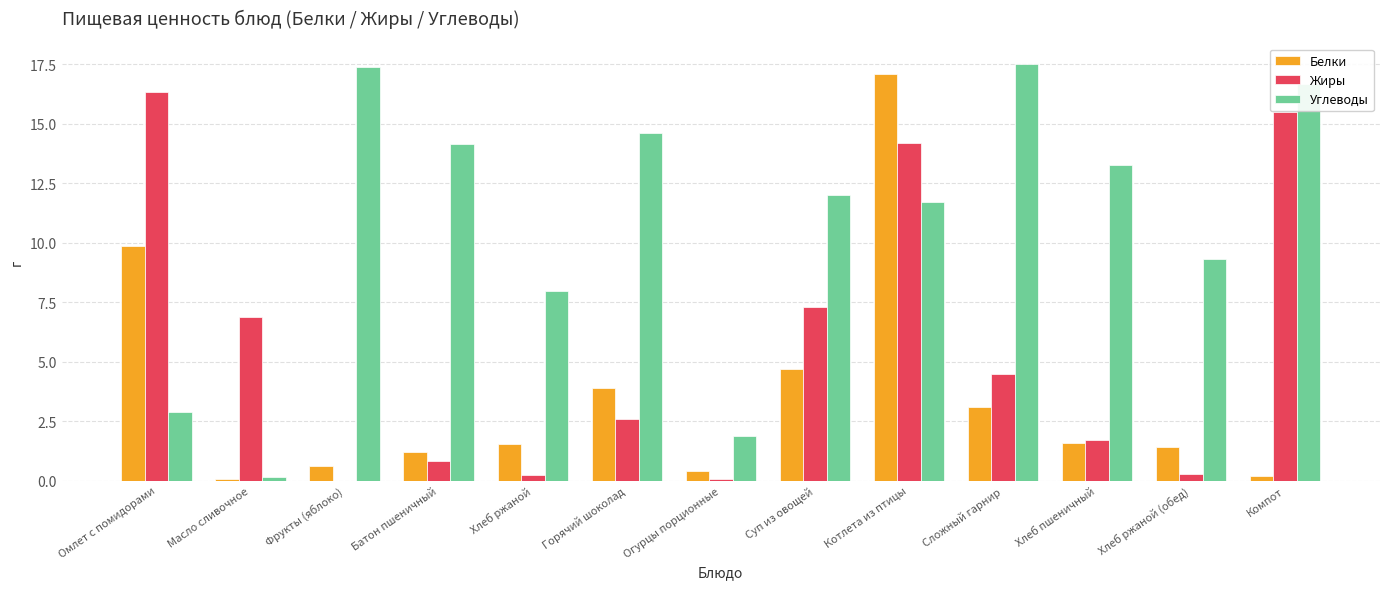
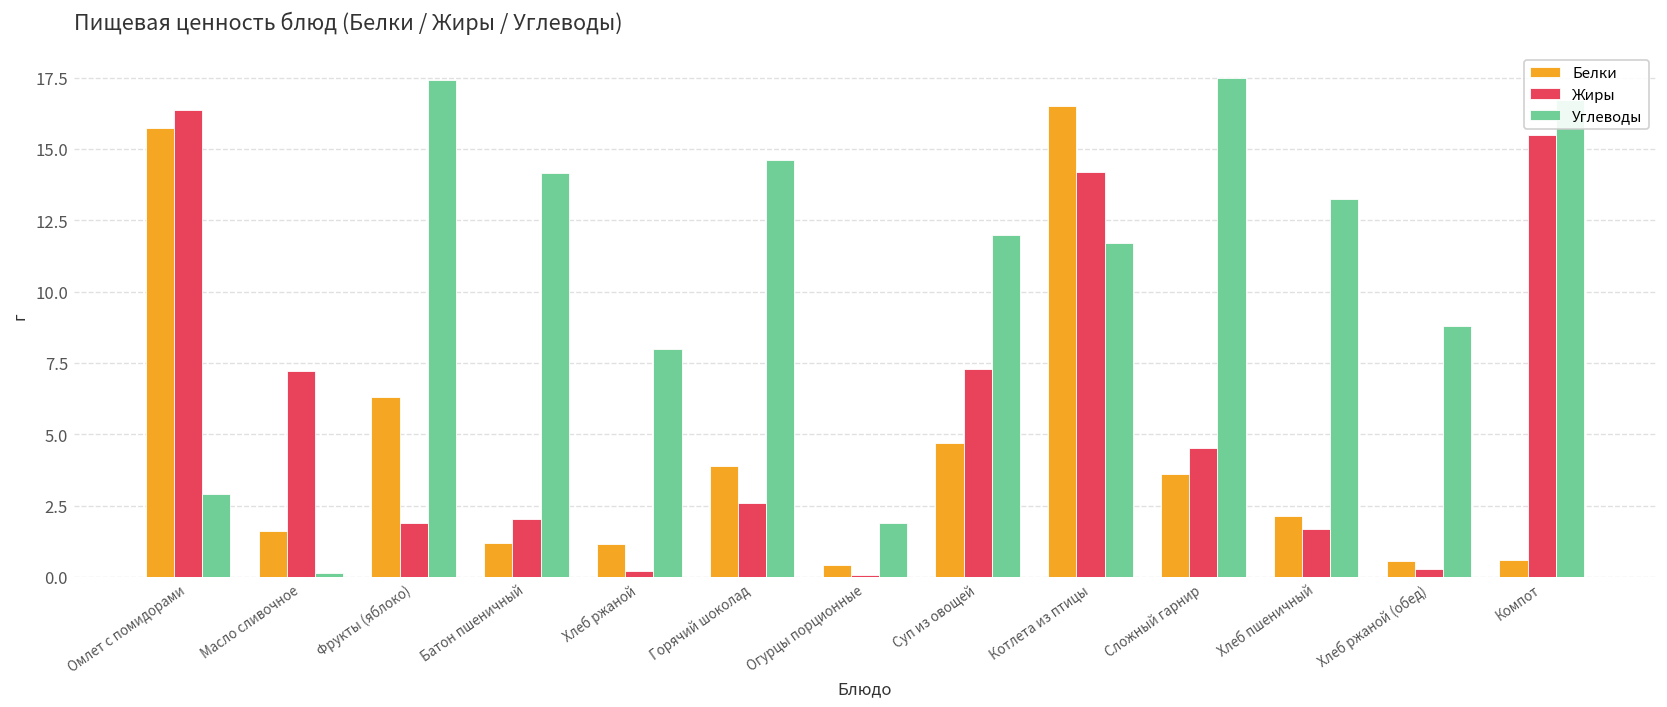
  {
    "Белки": {
-     "Омлет с помидорами": 9.9,
-     "Масло сливочное": 0.1,
-     "Фрукты (яблоко)": 0.6,
+     "Омлет с помидорами": 15.8,
+     "Масло сливочное": 1.6,
+     "Фрукты (яблоко)": 6.3,
      "Батон пшеничный": 1.2,
-     "Хлеб ржаной": 1.5,
+     "Хлеб ржаной": 1.1,
      "Горячий шоколад": 3.9,
      "Огурцы порционные": 0.4,
      "Суп из овощей": 4.7,
-     "Котлета из птицы": 17.1,
-     "Сложный гарнир": 3.1,
-     "Хлеб пшеничный": 1.6,
-     "Хлеб ржаной (обед)": 1.4,
-     "Компот": 0.2
+     "Котлета из птицы": 16.5,
+     "Сложный гарнир": 3.6,
+     "Хлеб пшеничный": 2.1,
+     "Хлеб ржаной (обед)": 0.6,
+     "Компот": 0.6
    },
    "Жиры": {
      "Омлет с помидорами": 16.4,
-     "Масло сливочное": 6.9,
-     "Фрукты (яблоко)": 0.0,
-     "Батон пшеничный": 0.8,
+     "Масло сливочное": 7.2,
+     "Фрукты (яблоко)": 1.9,
+     "Батон пшеничный": 2.0,
      "Хлеб ржаной": 0.2,
      "Горячий шоколад": 2.6,
      "Суп из овощей": 7.3,
      "Котлета из птицы": 14.2,
      "Сложный гарнир": 4.5,
      "Хлеб пшеничный": 1.7,
      "Хлеб ржаной (обед)": 0.3,
      "Компот": 15.5
    },
    "Углеводы": {
      "Омлет с помидорами": 2.9,
      "Масло сливочное": 0.1,
      "Фрукты (яблоко)": 17.4,
      "Батон пшеничный": 14.2,
      "Хлеб ржаной": 8.0,
      "Горячий шоколад": 14.6,
      "Огурцы порционные": 1.9,
      "Суп из овощей": 12.0,
      "Котлета из птицы": 11.7,
      "Сложный гарнир": 17.5,
      "Хлеб пшеничный": 13.3,
-     "Хлеб ржаной (обед)": 9.3
+     "Хлеб ржаной (обед)": 8.8
    }
  }
